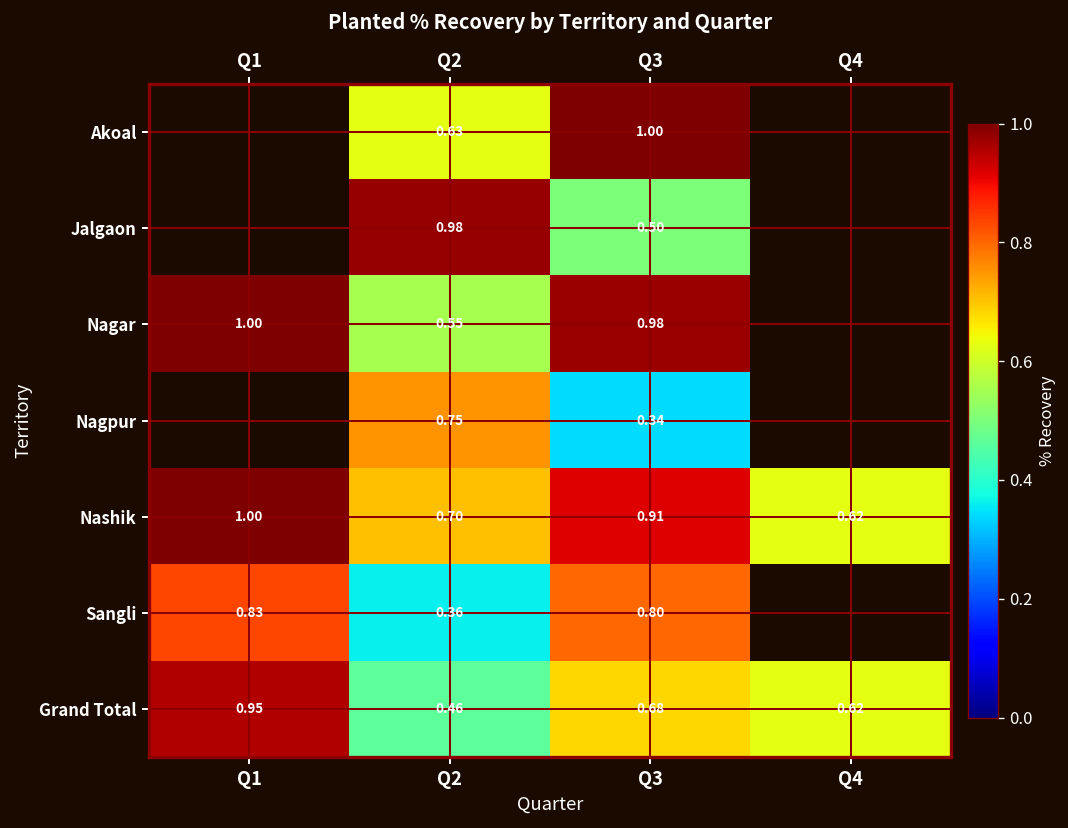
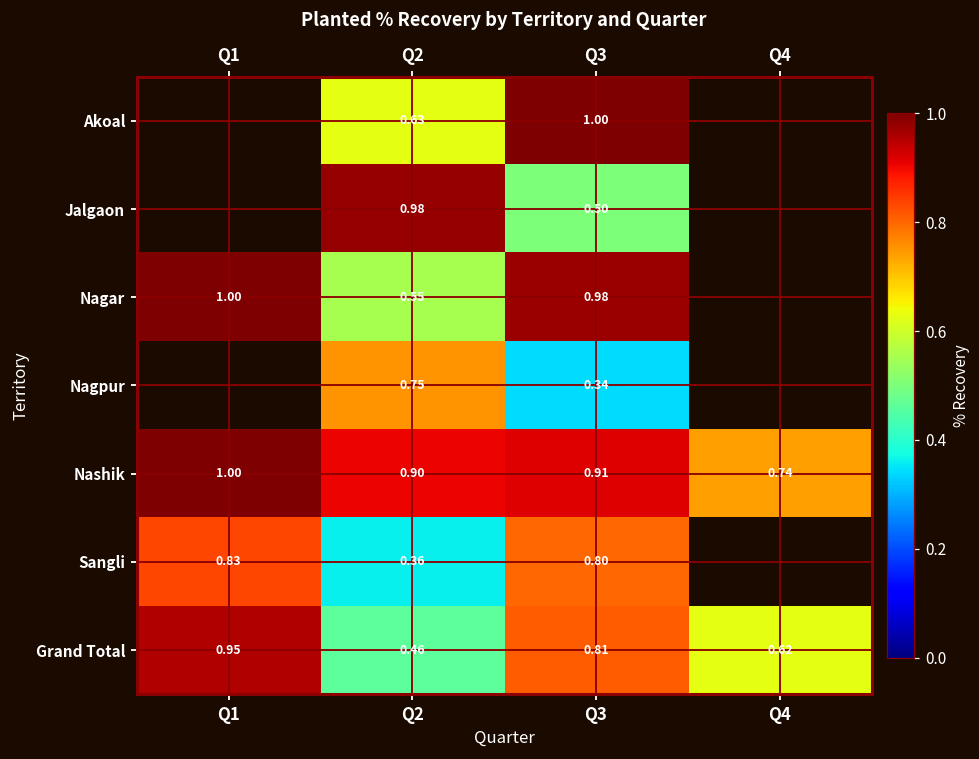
  {
    "Akoal": {
      "Q2": 0.63,
      "Q3": 1.00
    },
    "Jalgaon": {
      "Q2": 0.98,
      "Q3": 0.50
    },
    "Nagar": {
      "Q1": 1.00,
      "Q2": 0.55,
      "Q3": 0.98
    },
    "Nagpur": {
      "Q2": 0.75,
      "Q3": 0.34
    },
    "Nashik": {
      "Q1": 1.00,
-     "Q2": 0.70,
+     "Q2": 0.90,
      "Q3": 0.91,
-     "Q4": 0.62
+     "Q4": 0.74
    },
    "Sangli": {
      "Q1": 0.83,
      "Q2": 0.36,
      "Q3": 0.80
    },
    "Grand Total": {
      "Q1": 0.95,
      "Q2": 0.46,
-     "Q3": 0.68,
+     "Q3": 0.81,
      "Q4": 0.62
    }
  }
